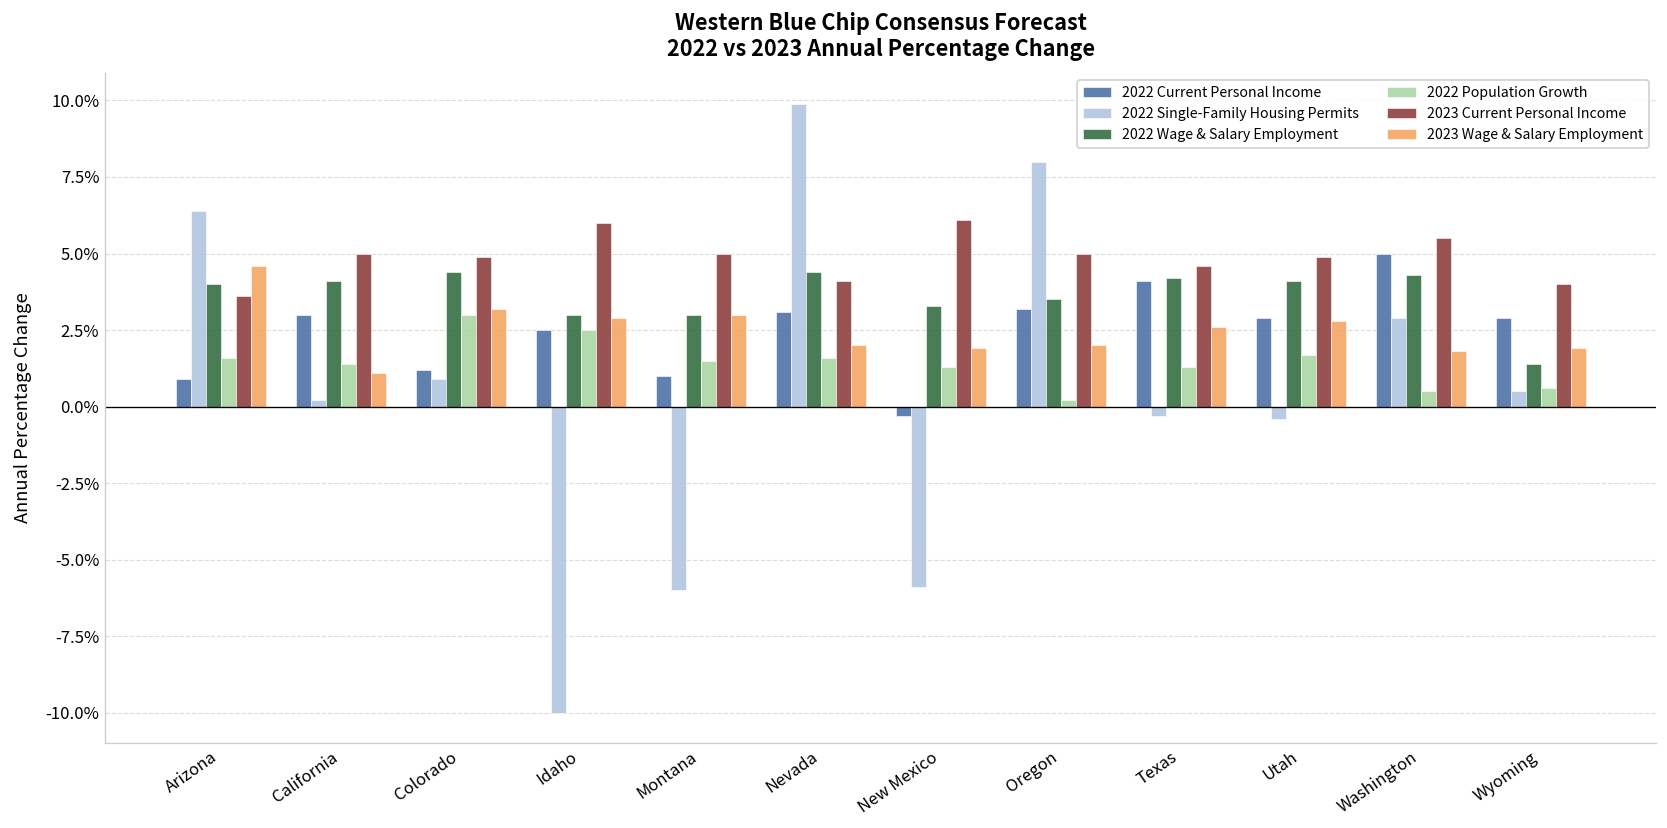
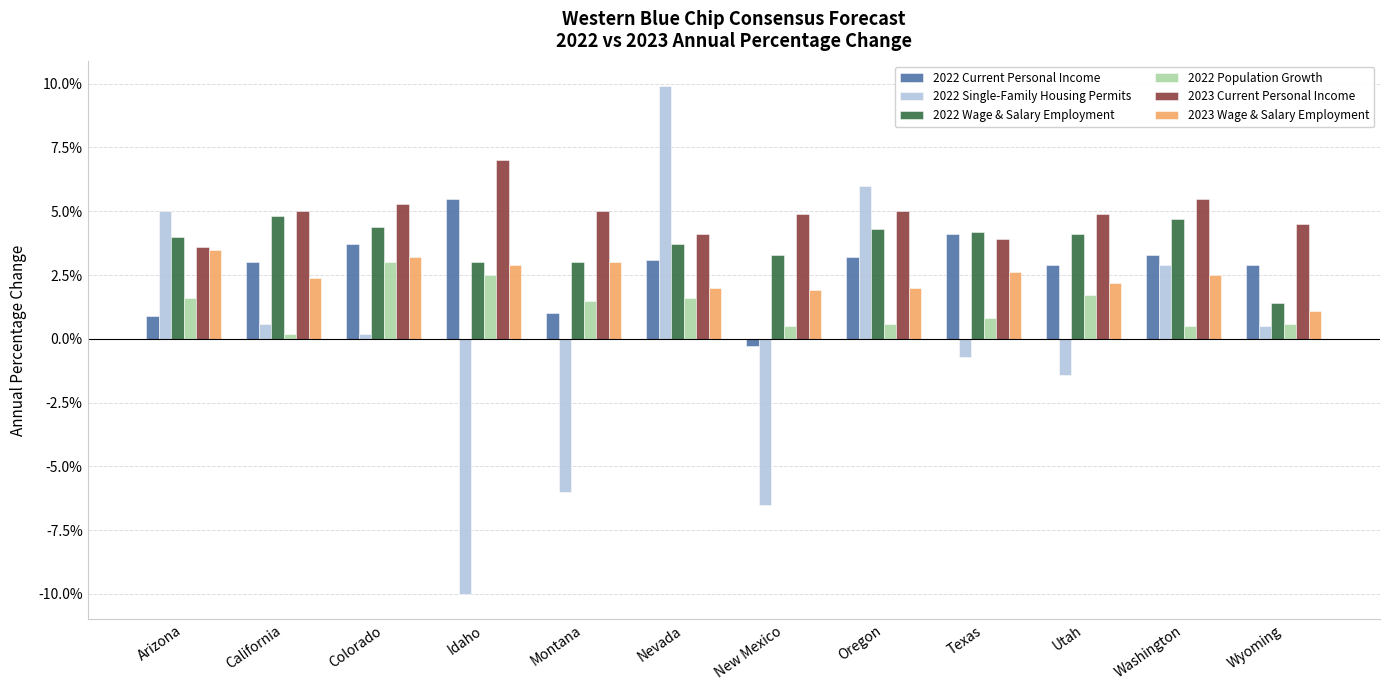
  {
    "2022 Current Personal Income": {
      "Arizona": "0.9%",
      "California": "3.0%",
-     "Colorado": "1.2%",
-     "Idaho": "2.5%",
+     "Colorado": "3.7%",
+     "Idaho": "5.5%",
      "Montana": "1.0%",
      "Nevada": "3.1%",
      "New Mexico": "-0.3%",
      "Oregon": "3.2%",
      "Texas": "4.1%",
      "Utah": "2.9%",
-     "Washington": "5.0%",
+     "Washington": "3.3%",
      "Wyoming": "2.9%"
    },
    "2022 Single-Family Housing Permits": {
-     "Arizona": "6.4%",
-     "California": "0.2%",
-     "Colorado": "0.9%",
+     "Arizona": "5.0%",
+     "California": "0.6%",
+     "Colorado": "0.2%",
      "Idaho": "-10.0%",
      "Montana": "-6.0%",
      "Nevada": "9.9%",
-     "New Mexico": "-5.9%",
-     "Oregon": "8.0%",
-     "Texas": "-0.3%",
-     "Utah": "-0.4%",
+     "New Mexico": "-6.5%",
+     "Oregon": "6.0%",
+     "Texas": "-0.7%",
+     "Utah": "-1.4%",
      "Washington": "2.9%",
      "Wyoming": "0.5%"
    },
    "2022 Wage & Salary Employment": {
      "Arizona": "4.0%",
-     "California": "4.1%",
+     "California": "4.8%",
      "Colorado": "4.4%",
      "Idaho": "3.0%",
      "Montana": "3.0%",
-     "Nevada": "4.4%",
+     "Nevada": "3.7%",
      "New Mexico": "3.3%",
-     "Oregon": "3.5%",
+     "Oregon": "4.3%",
      "Texas": "4.2%",
      "Utah": "4.1%",
-     "Washington": "4.3%",
+     "Washington": "4.7%",
      "Wyoming": "1.4%"
    },
    "2022 Population Growth": {
      "Arizona": "1.6%",
-     "California": "1.4%",
+     "California": "0.2%",
      "Colorado": "3.0%",
      "Idaho": "2.5%",
      "Montana": "1.5%",
      "Nevada": "1.6%",
-     "New Mexico": "1.3%",
-     "Oregon": "0.2%",
-     "Texas": "1.3%",
+     "New Mexico": "0.5%",
+     "Oregon": "0.6%",
+     "Texas": "0.8%",
      "Utah": "1.7%",
      "Washington": "0.5%",
      "Wyoming": "0.6%"
    },
    "2023 Current Personal Income": {
      "Arizona": "3.6%",
      "California": "5.0%",
-     "Colorado": "4.9%",
-     "Idaho": "6.0%",
+     "Colorado": "5.3%",
+     "Idaho": "7.0%",
      "Montana": "5.0%",
      "Nevada": "4.1%",
-     "New Mexico": "6.1%",
+     "New Mexico": "4.9%",
      "Oregon": "5.0%",
-     "Texas": "4.6%",
+     "Texas": "3.9%",
      "Utah": "4.9%",
      "Washington": "5.5%",
-     "Wyoming": "4.0%"
+     "Wyoming": "4.5%"
    },
    "2023 Wage & Salary Employment": {
-     "Arizona": "4.6%",
-     "California": "1.1%",
+     "Arizona": "3.5%",
+     "California": "2.4%",
      "Colorado": "3.2%",
      "Idaho": "2.9%",
      "Montana": "3.0%",
      "Nevada": "2.0%",
      "New Mexico": "1.9%",
      "Oregon": "2.0%",
      "Texas": "2.6%",
-     "Utah": "2.8%",
-     "Washington": "1.8%",
-     "Wyoming": "1.9%"
+     "Utah": "2.2%",
+     "Washington": "2.5%",
+     "Wyoming": "1.1%"
    }
  }
